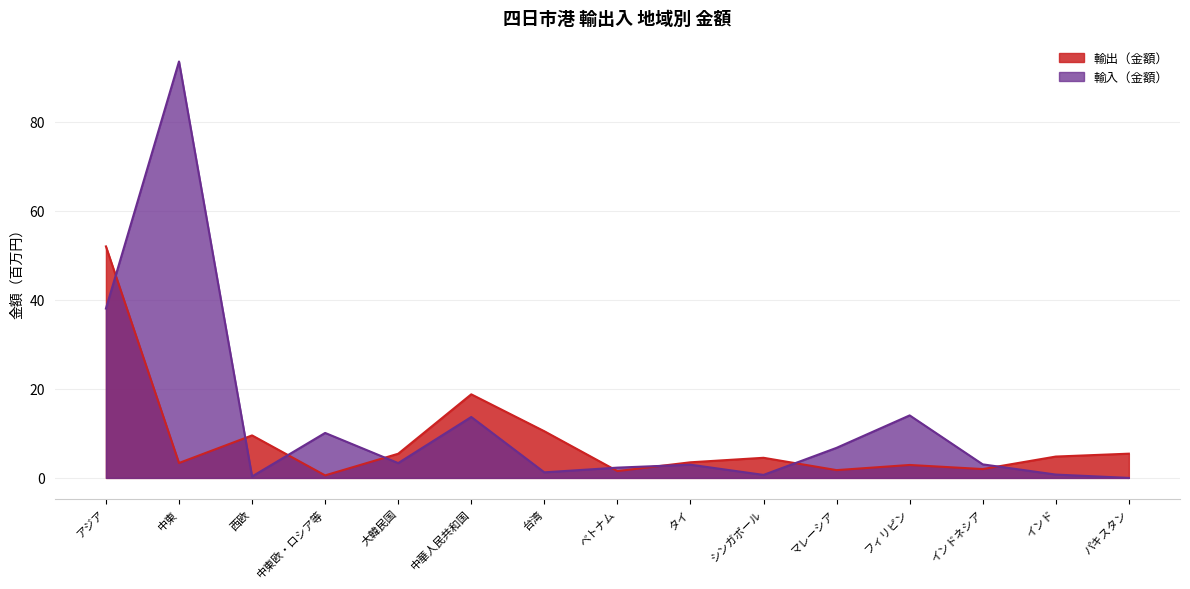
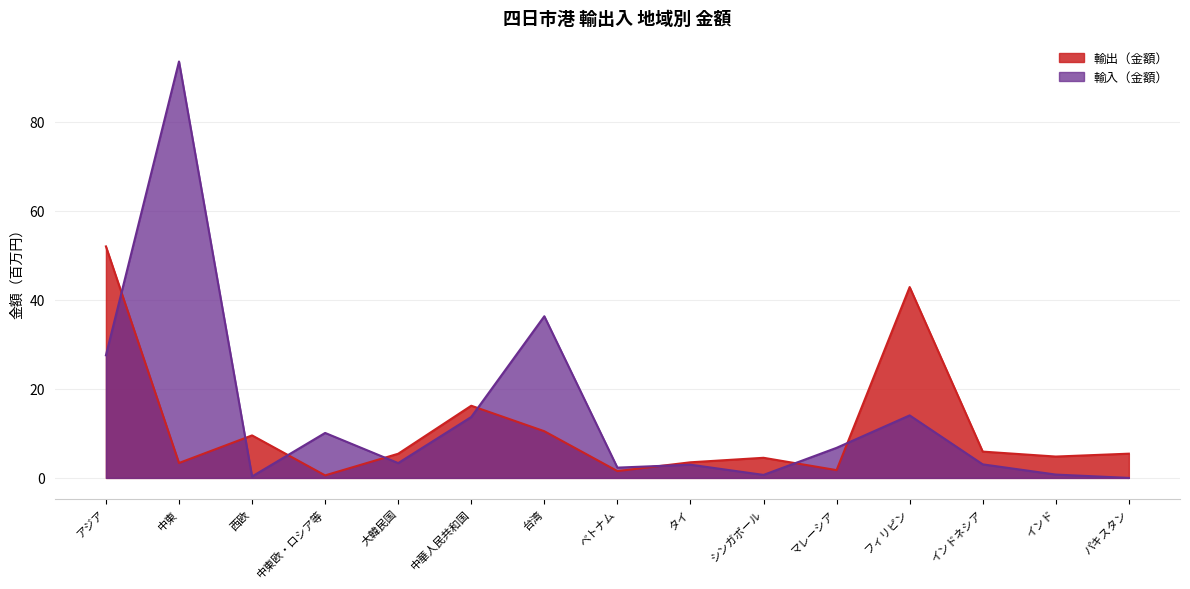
  {
    "輸出（金額）": {
      "アジア": 52,
      "中東": 3,
      "西欧": 10,
      "中東欧・ロシア等": 1,
      "大韓民国": 5,
-     "中華人民共和国": 19,
+     "中華人民共和国": 16,
      "台湾": 10,
      "ベトナム": 2,
      "シンガポール": 5,
      "マレーシア": 2,
-     "フィリピン": 3,
-     "インドネシア": 2,
+     "フィリピン": 43,
+     "インドネシア": 6,
      "インド": 5,
      "パキスタン": 5
    },
    "輸入（金額）": {
-     "アジア": 38,
+     "アジア": 28,
      "中東": 94,
      "西欧": 0,
      "中東欧・ロシア等": 10,
      "大韓民国": 3,
      "中華人民共和国": 14,
-     "台湾": 1,
+     "台湾": 36,
      "ベトナム": 2,
      "シンガポール": 1,
      "マレーシア": 7,
      "フィリピン": 14,
      "インドネシア": 3,
      "インド": 1,
      "パキスタン": 0
    }
  }
